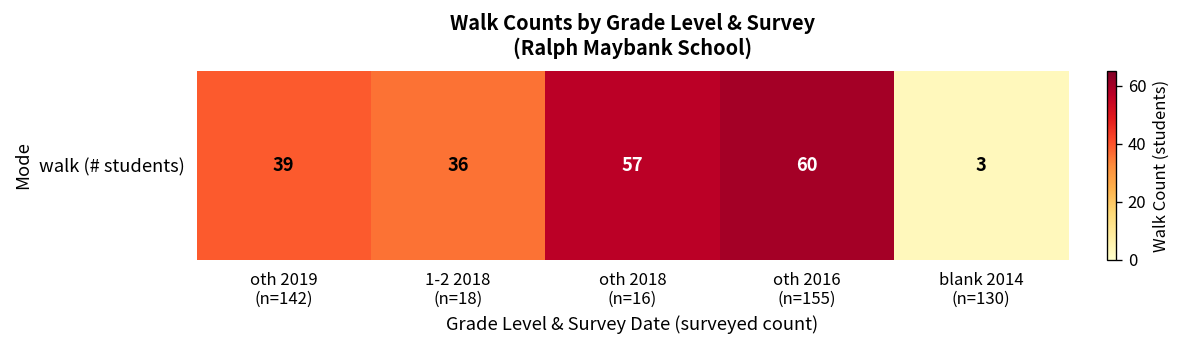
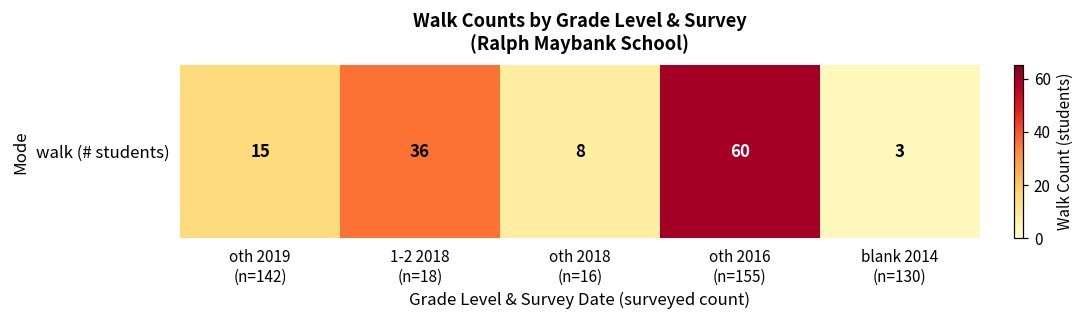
  {
    "walk (# students)": {
-     "oth 2019 (n=142)": 39,
+     "oth 2019 (n=142)": 15,
      "1-2 2018 (n=18)": 36,
-     "oth 2018 (n=16)": 57,
+     "oth 2018 (n=16)": 8,
      "oth 2016 (n=155)": 60,
      "blank 2014 (n=130)": 3
    }
  }
